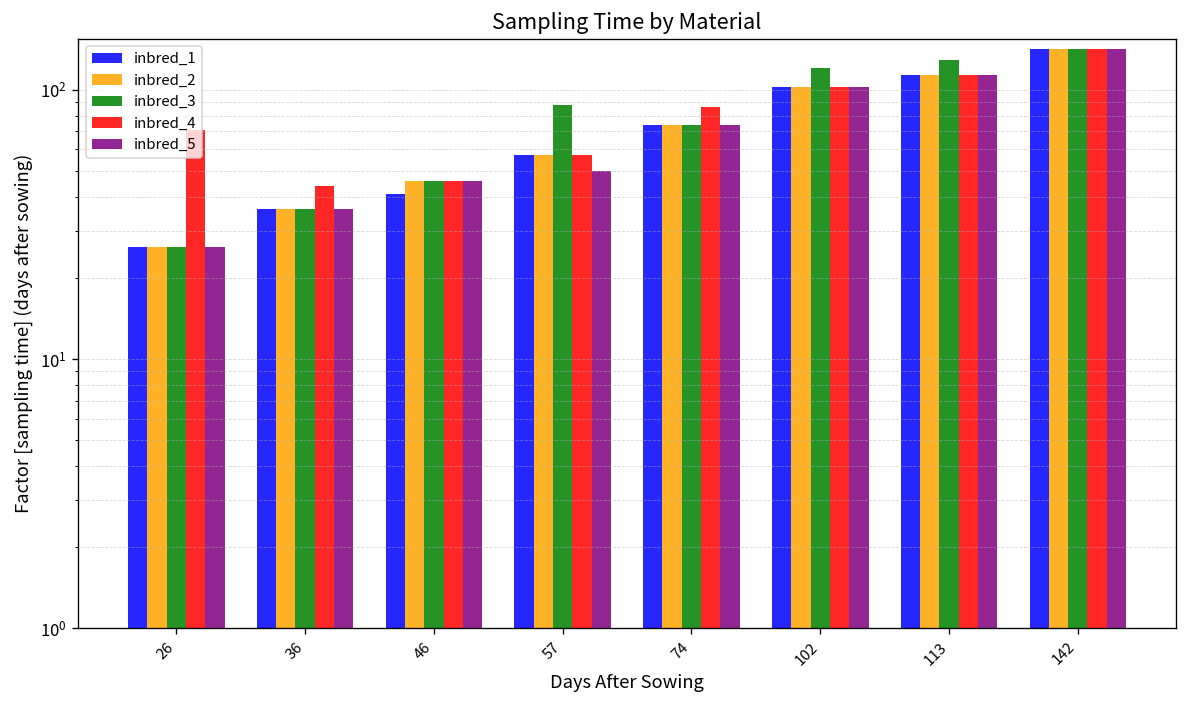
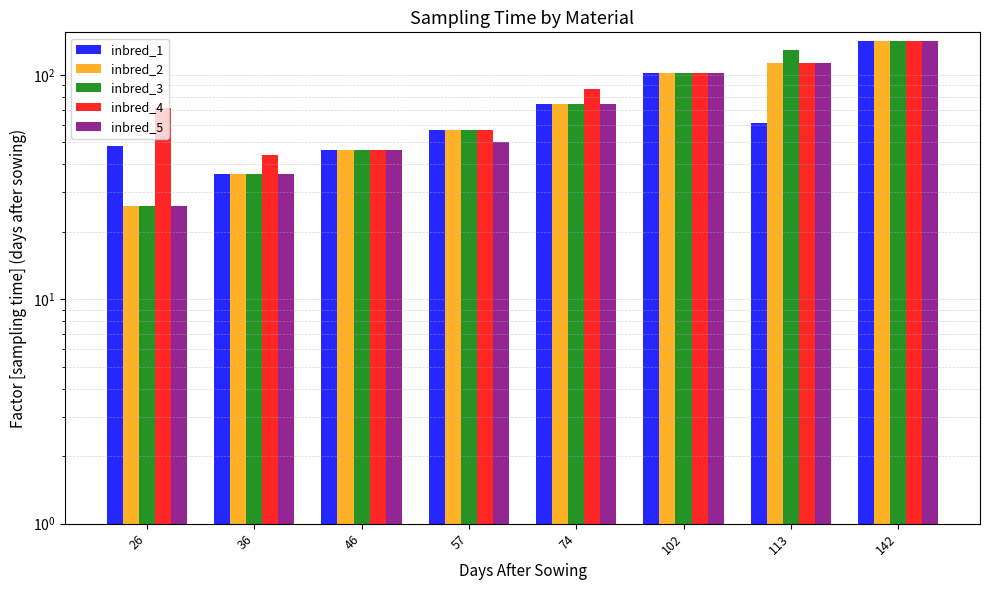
  {
    "inbred_1": {
-     "26": 26,
+     "26": 48,
      "36": 36,
-     "46": 41,
+     "46": 46,
      "57": 57,
      "74": 74,
      "102": 100,
-     "113": 110,
+     "113": 61,
      "142": 140
    },
    "inbred_2": {
      "26": 26,
      "36": 36,
      "46": 46,
      "57": 57,
      "74": 74,
      "102": 100,
      "113": 110,
      "142": 140
    },
    "inbred_3": {
      "26": 26,
      "36": 36,
      "46": 46,
-     "57": 88,
+     "57": 57,
      "74": 74,
-     "102": 120,
+     "102": 100,
      "113": 130,
      "142": 140
    },
    "inbred_4": {
      "36": 44,
      "46": 46,
      "57": 57,
      "74": 86,
      "102": 100,
      "113": 110,
      "142": 140
    },
    "inbred_5": {
      "26": 26,
      "36": 36,
      "46": 46,
      "57": 50,
      "74": 74,
      "102": 100,
      "113": 110,
      "142": 140
    }
  }
